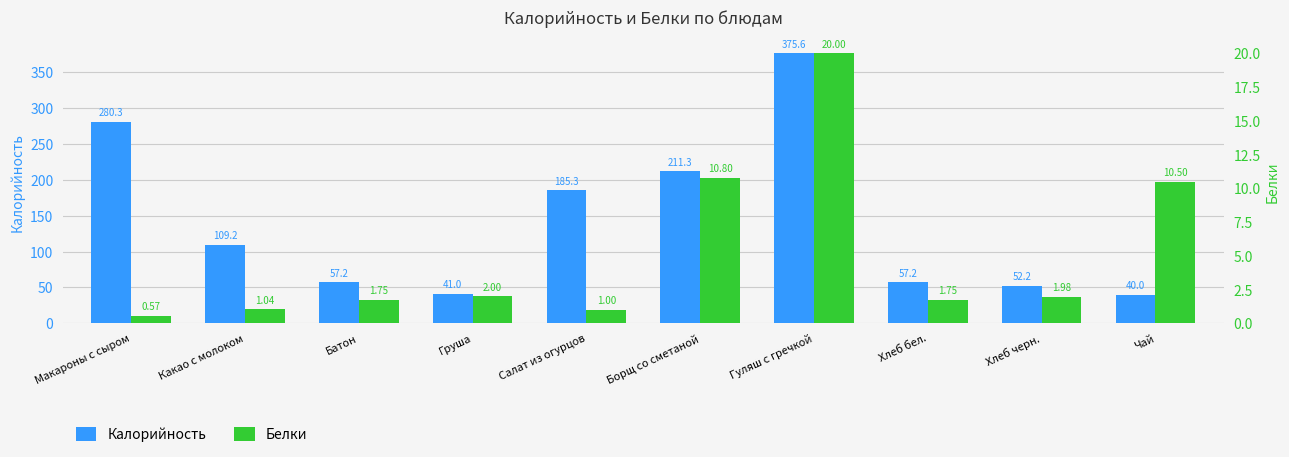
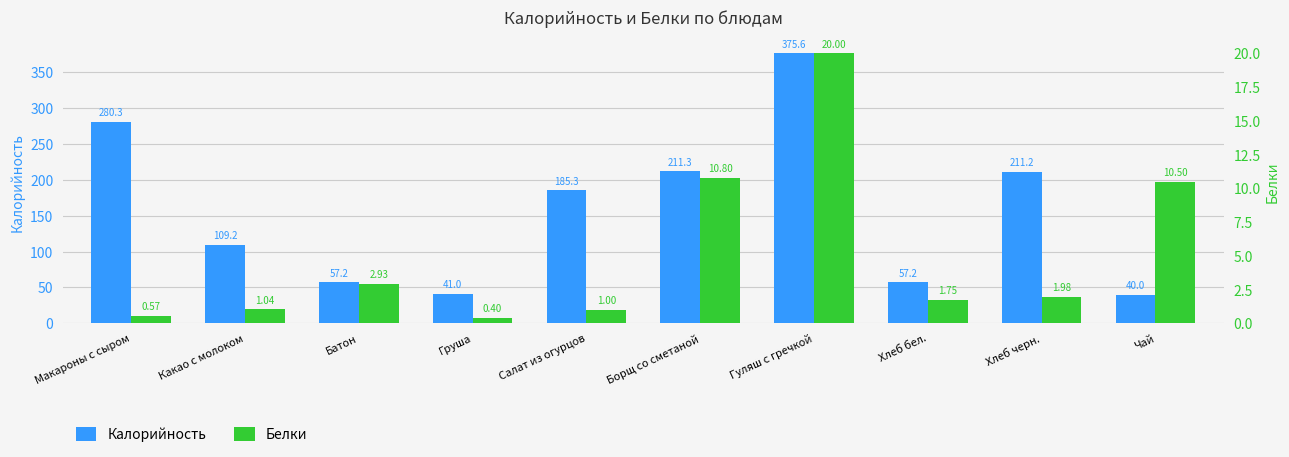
  {
    "Калорийность": {
      "Макароны с сыром": 280.3,
      "Какао с молоком": 109.2,
      "Батон": 57.2,
      "Груша": 41.0,
      "Салат из огурцов": 185.3,
      "Борщ со сметаной": 211.3,
      "Гуляш с гречкой": 375.6,
      "Хлеб бел.": 57.2,
-     "Хлеб черн.": 52.2,
+     "Хлеб черн.": 211.2,
      "Чай": 40.0
    },
    "Белки": {
      "Макароны с сыром": 0.57,
      "Какао с молоком": 1.04,
-     "Батон": 1.75,
-     "Груша": 2.00,
+     "Батон": 2.93,
+     "Груша": 0.40,
      "Салат из огурцов": 1.00,
      "Борщ со сметаной": 10.80,
      "Гуляш с гречкой": 20.00,
      "Хлеб бел.": 1.75,
      "Хлеб черн.": 1.98,
      "Чай": 10.50
    }
  }
